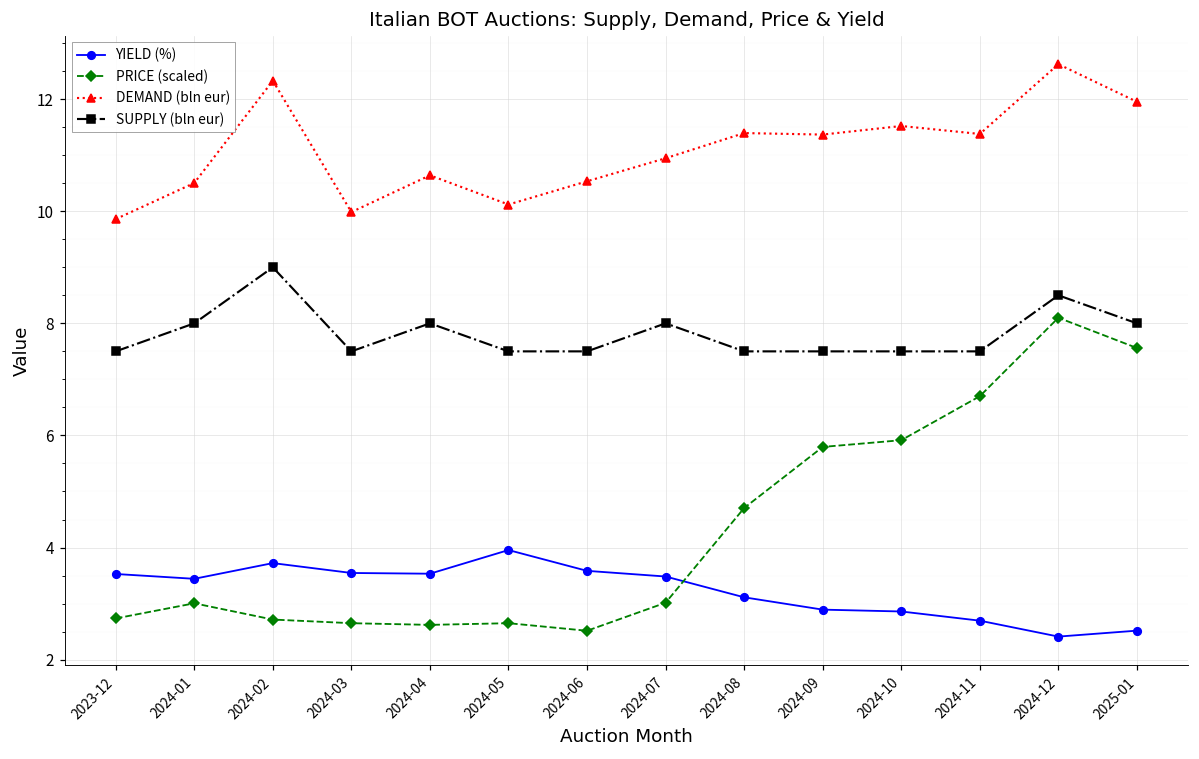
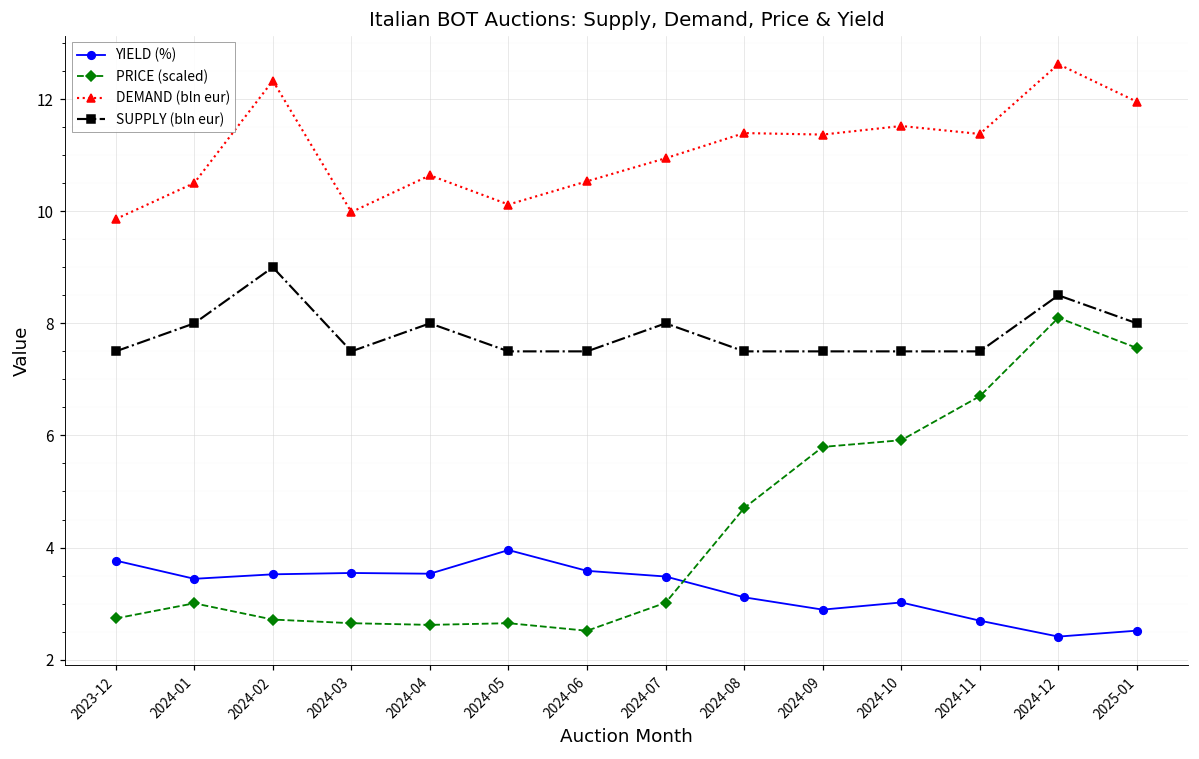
  {
    "YIELD (%)": {
-     "2023-12": 3.5,
+     "2023-12": 3.8,
      "2024-01": 3.4,
-     "2024-02": 3.7,
+     "2024-02": 3.5,
      "2024-03": 3.5,
      "2024-04": 3.5,
      "2024-05": 4.0,
      "2024-06": 3.6,
      "2024-07": 3.5,
      "2024-08": 3.1,
      "2024-09": 2.9,
-     "2024-10": 2.9,
+     "2024-10": 3.0,
      "2024-11": 2.7,
      "2024-12": 2.4,
      "2025-01": 2.5
    },
    "PRICE (scaled)": {
      "2023-12": 2.7,
      "2024-01": 3.0,
      "2024-02": 2.7,
      "2024-03": 2.7,
      "2024-04": 2.6,
      "2024-05": 2.7,
      "2024-06": 2.5,
      "2024-07": 3.0,
      "2024-08": 4.7,
      "2024-09": 5.8,
      "2024-10": 5.9,
      "2024-11": 6.7,
      "2024-12": 8.1,
      "2025-01": 7.6
    },
    "DEMAND (bln eur)": {
      "2023-12": 9.9,
      "2024-01": 10.5,
      "2024-02": 12.3,
      "2024-03": 10.0,
      "2024-04": 10.6,
      "2024-05": 10.1,
      "2024-06": 10.5,
      "2024-07": 10.9,
      "2024-08": 11.4,
      "2024-09": 11.4,
      "2024-10": 11.5,
      "2024-11": 11.4,
      "2024-12": 12.6,
      "2025-01": 12.0
    },
    "SUPPLY (bln eur)": {
      "2023-12": 7.5,
      "2024-01": 8.0,
      "2024-02": 9.0,
      "2024-03": 7.5,
      "2024-04": 8.0,
      "2024-05": 7.5,
      "2024-06": 7.5,
      "2024-07": 8.0,
      "2024-08": 7.5,
      "2024-09": 7.5,
      "2024-10": 7.5,
      "2024-11": 7.5,
      "2024-12": 8.5,
      "2025-01": 8.0
    }
  }
